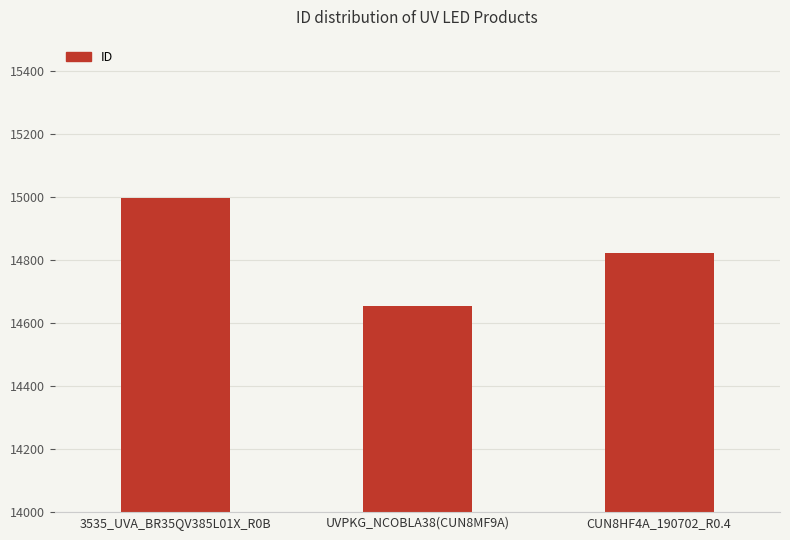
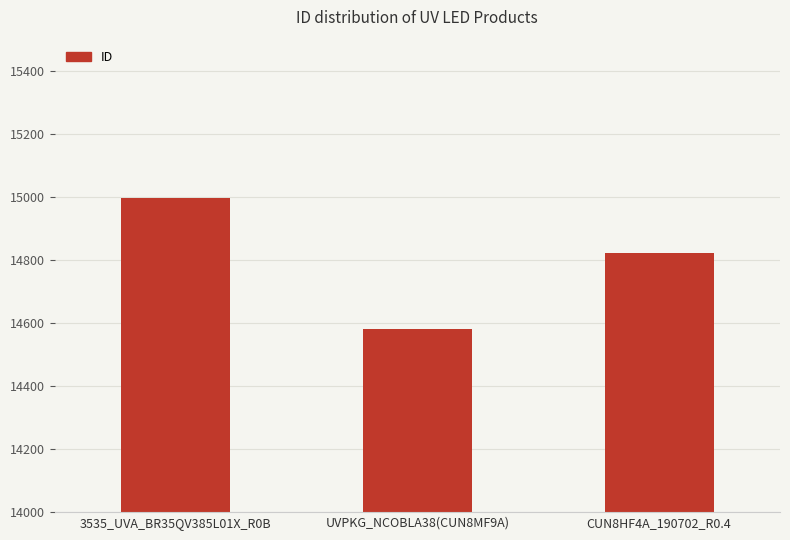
  {
    "3535_UVA_BR35QV385L01X_R0B": 15000,
-   "UVPKG_NCOBLA38(CUN8MF9A)": 14660,
+   "UVPKG_NCOBLA38(CUN8MF9A)": 14580,
    "CUN8HF4A_190702_R0.4": 14820
  }
